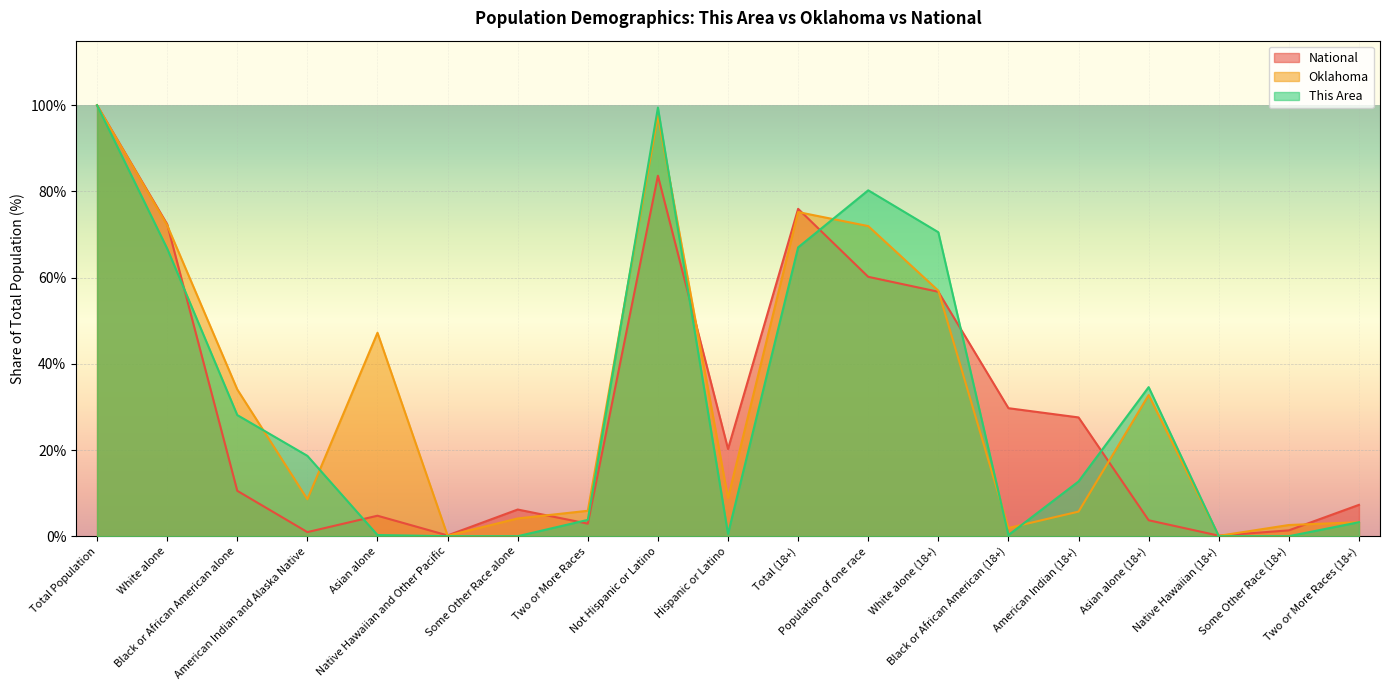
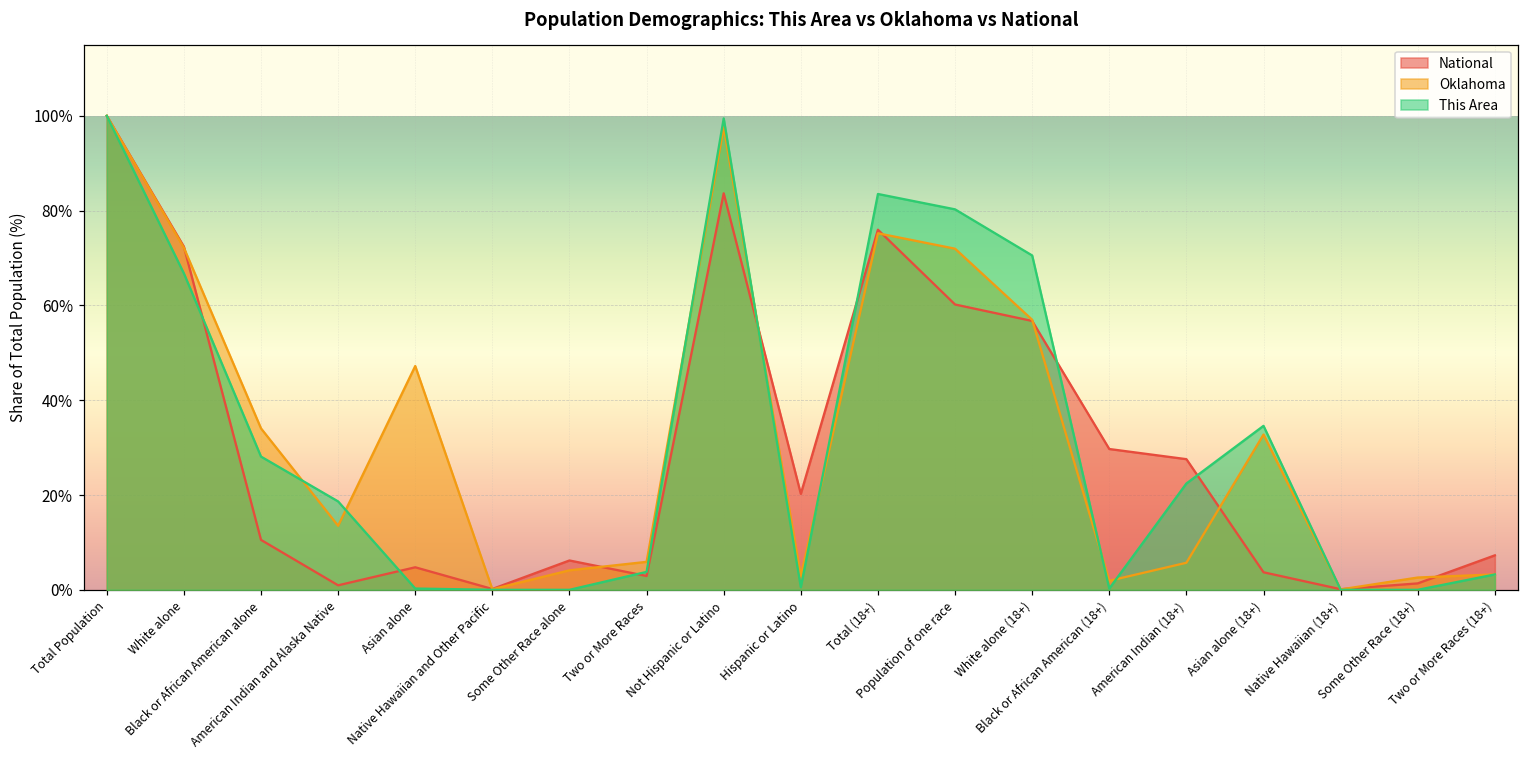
  {
    "National": {
      "Black or African American alone": "11%",
      "American Indian and Alaska Native": "1%",
      "Asian alone": "5%",
      "Some Other Race alone": "6%",
      "Two or More Races": "3%",
      "Not Hispanic or Latino": "84%",
      "Hispanic or Latino": "20%",
      "Total (18+)": "76%",
      "Population of one race": "60%",
      "Black or African American (18+)": "30%",
      "American Indian (18+)": "28%",
      "Asian alone (18+)": "4%",
      "Some Other Race (18+)": "1%",
      "Two or More Races (18+)": "7%"
    },
    "Oklahoma": {
      "Black or African American alone": "34%",
-     "American Indian and Alaska Native": "9%",
+     "American Indian and Alaska Native": "14%",
      "Asian alone": "47%",
      "Some Other Race alone": "4%",
      "Two or More Races": "6%",
      "Not Hispanic or Latino": "98%",
-     "Hispanic or Latino": "9%",
+     "Hispanic or Latino": "3%",
      "Total (18+)": "75%",
      "Population of one race": "72%",
      "Black or African American (18+)": "2%",
      "American Indian (18+)": "6%",
      "Asian alone (18+)": "33%",
      "Some Other Race (18+)": "3%"
    },
    "This Area": {
      "White alone": "67%",
      "Black or African American alone": "28%",
      "American Indian and Alaska Native": "19%",
      "Asian alone": "0%",
      "Some Other Race alone": "0%",
      "Two or More Races": "4%",
      "Not Hispanic or Latino": "99%",
      "Hispanic or Latino": "1%",
-     "Total (18+)": "67%",
+     "Total (18+)": "84%",
      "Population of one race": "80%",
      "White alone (18+)": "71%",
      "Black or African American (18+)": "0%",
-     "American Indian (18+)": "13%",
+     "American Indian (18+)": "22%",
      "Asian alone (18+)": "35%",
      "Some Other Race (18+)": "0%"
    }
  }
